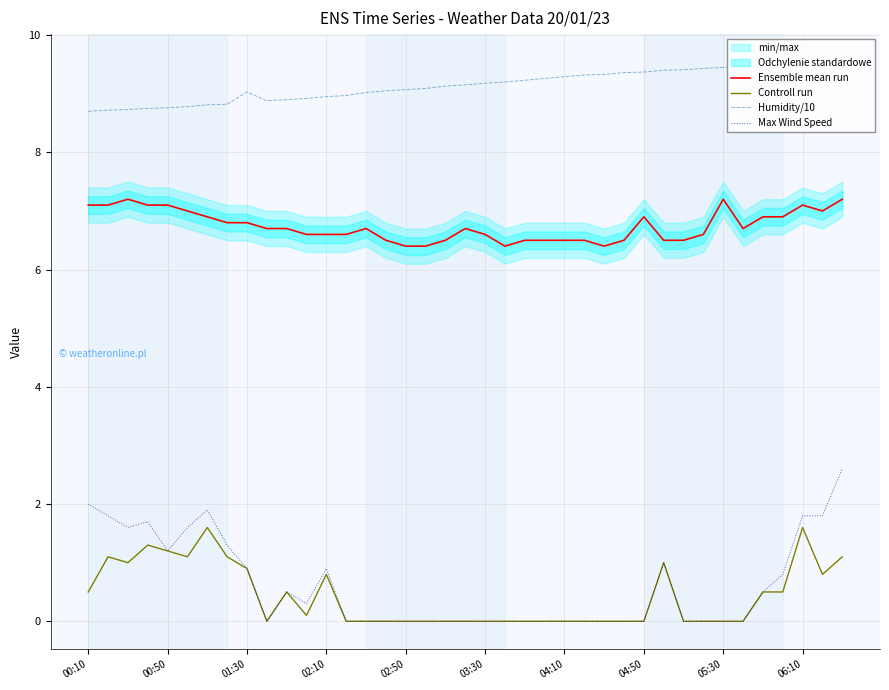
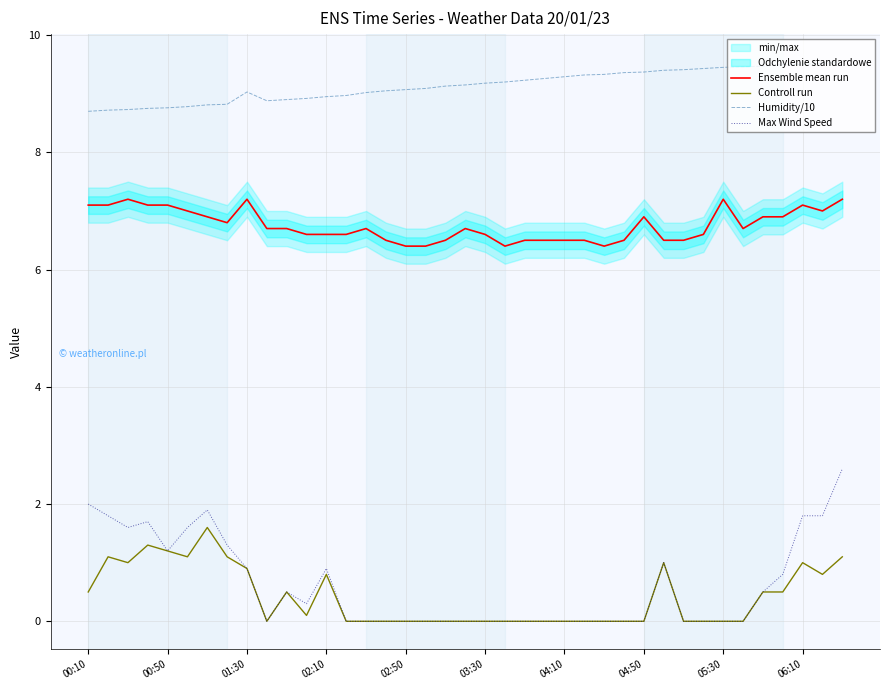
  {
    "Ensemble mean run": {
      "00:10": 7.1,
      "00:50": 7.1,
-     "01:30": 6.8,
+     "01:30": 7.2,
      "02:10": 6.6,
      "02:50": 6.4,
      "03:30": 6.6,
      "04:10": 6.5,
      "04:50": 6.9,
      "05:30": 7.2,
      "06:10": 7.1
    },
    "Controll run": {
      "00:10": 0.5,
      "02:10": 0.8,
-     "06:10": 1.6
+     "06:10": 1.0
    },
    "Humidity/10": {
      "00:10": 8.7,
      "00:50": 8.8,
      "01:30": 9.0,
      "02:10": 9.0,
      "02:50": 9.1,
      "03:30": 9.2,
      "04:10": 9.3,
      "04:50": 9.4,
      "05:30": 9.5
    },
    "Max Wind Speed": {
      "00:10": 2.0,
      "02:10": 0.9,
      "06:10": 1.8
    }
  }
